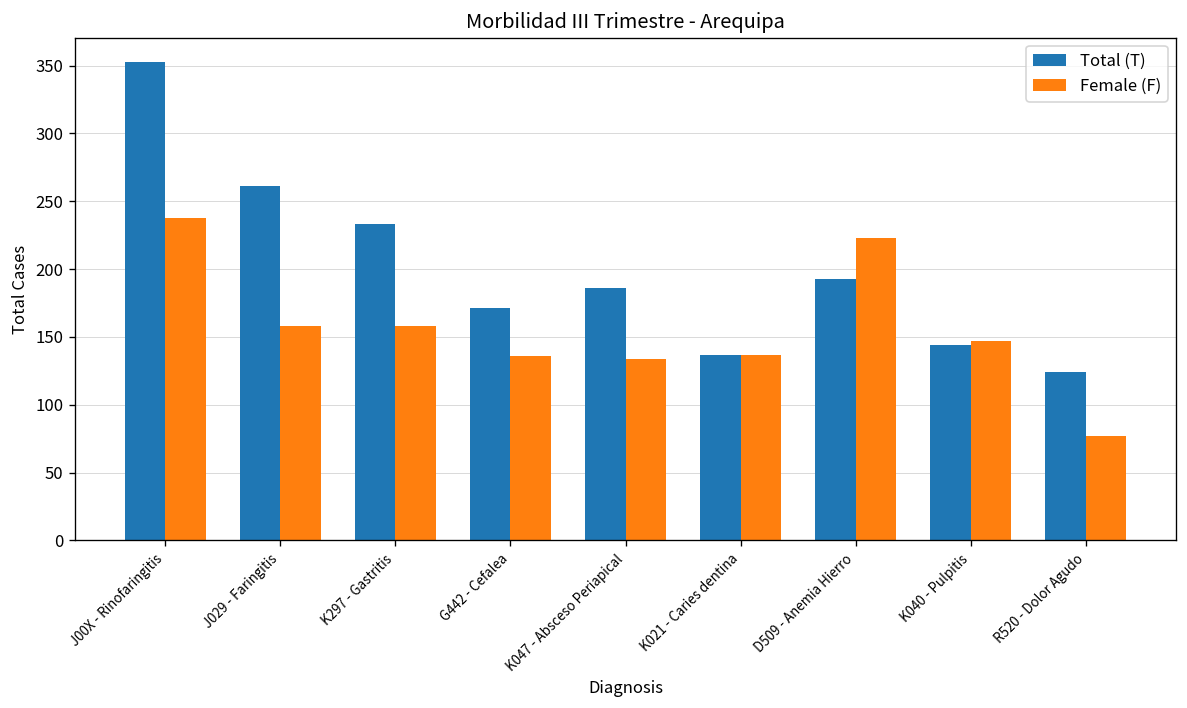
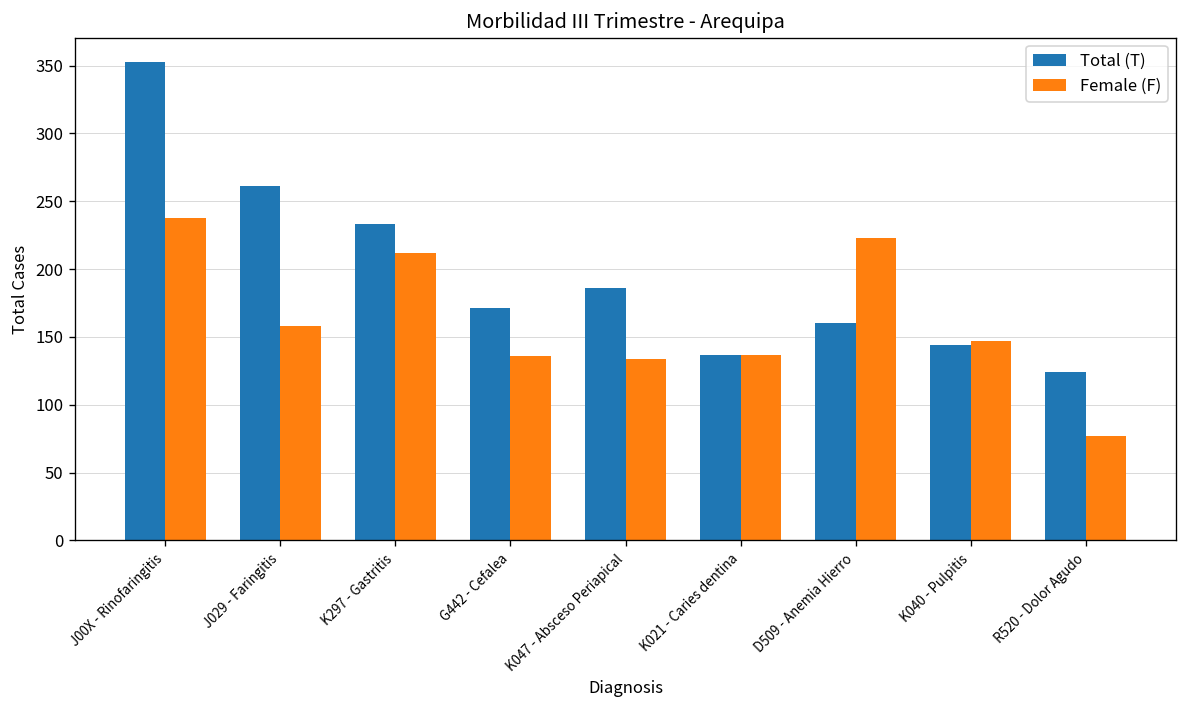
  {
    "Total (T)": {
      "J00X - Rinofaringitis": 353,
      "J029 - Faringitis": 261,
      "K297 - Gastritis": 233,
      "G442 - Cefalea": 171,
      "K047 - Absceso Periapical": 186,
      "K021 - Caries dentina": 137,
-     "D509 - Anemia Hierro": 193,
+     "D509 - Anemia Hierro": 160,
      "K040 - Pulpitis": 144,
      "R520 - Dolor Agudo": 124
    },
    "Female (F)": {
      "J00X - Rinofaringitis": 238,
      "J029 - Faringitis": 158,
-     "K297 - Gastritis": 158,
+     "K297 - Gastritis": 212,
      "G442 - Cefalea": 136,
      "K047 - Absceso Periapical": 134,
      "K021 - Caries dentina": 137,
      "D509 - Anemia Hierro": 223,
      "K040 - Pulpitis": 147,
      "R520 - Dolor Agudo": 77
    }
  }
